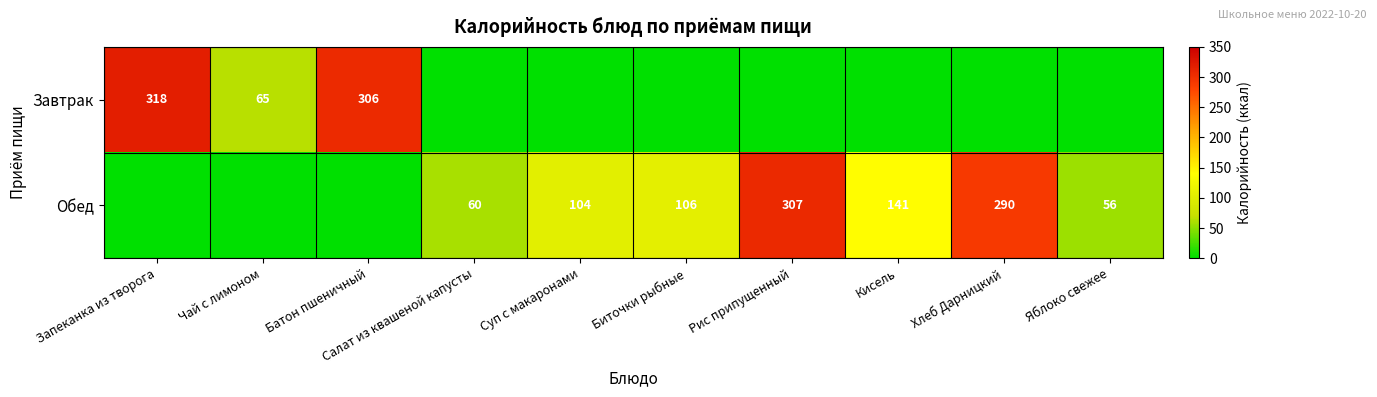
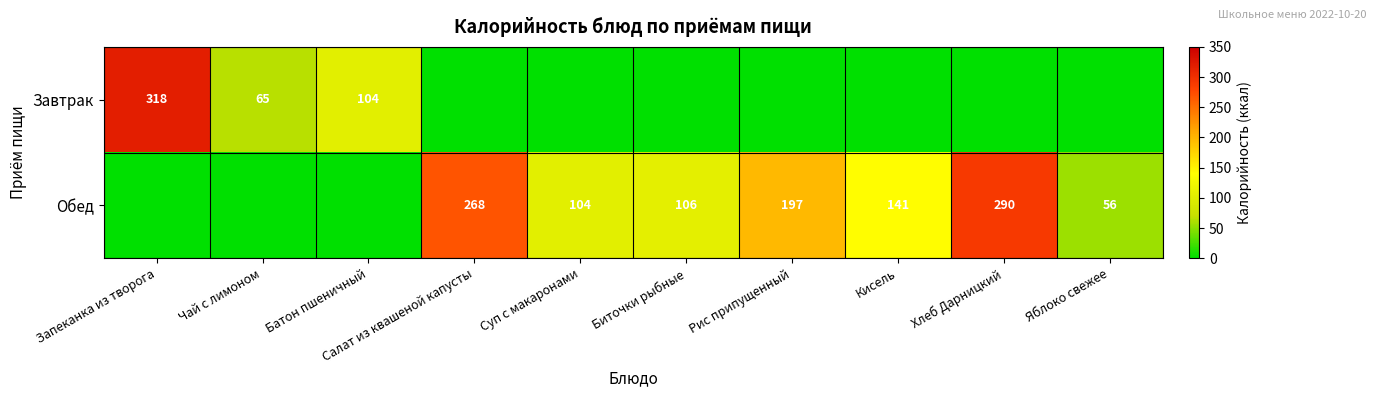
  {
    "Завтрак": {
      "Запеканка из творога": 318,
      "Чай с лимоном": 65,
-     "Батон пшеничный": 306
+     "Батон пшеничный": 104
    },
    "Обед": {
-     "Салат из квашеной капусты": 60,
+     "Салат из квашеной капусты": 268,
      "Суп с макаронами": 104,
      "Биточки рыбные": 106,
-     "Рис припущенный": 307,
+     "Рис припущенный": 197,
      "Кисель": 141,
      "Хлеб Дарницкий": 290,
      "Яблоко свежее": 56
    }
  }
